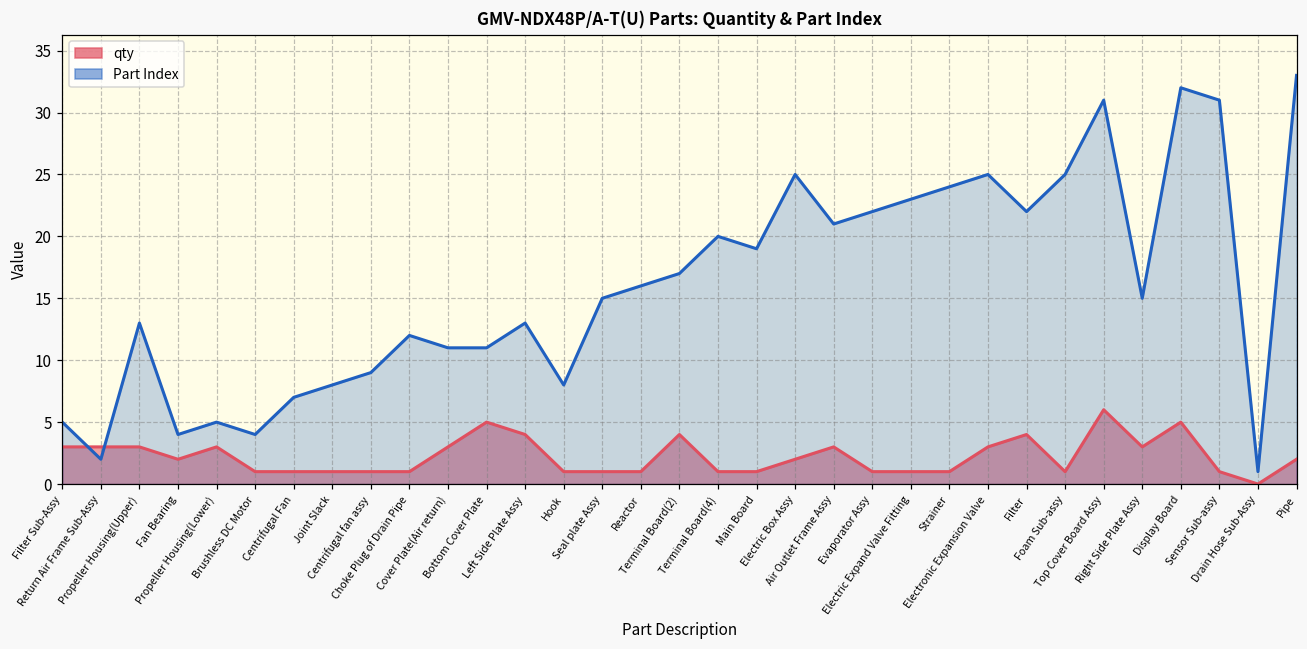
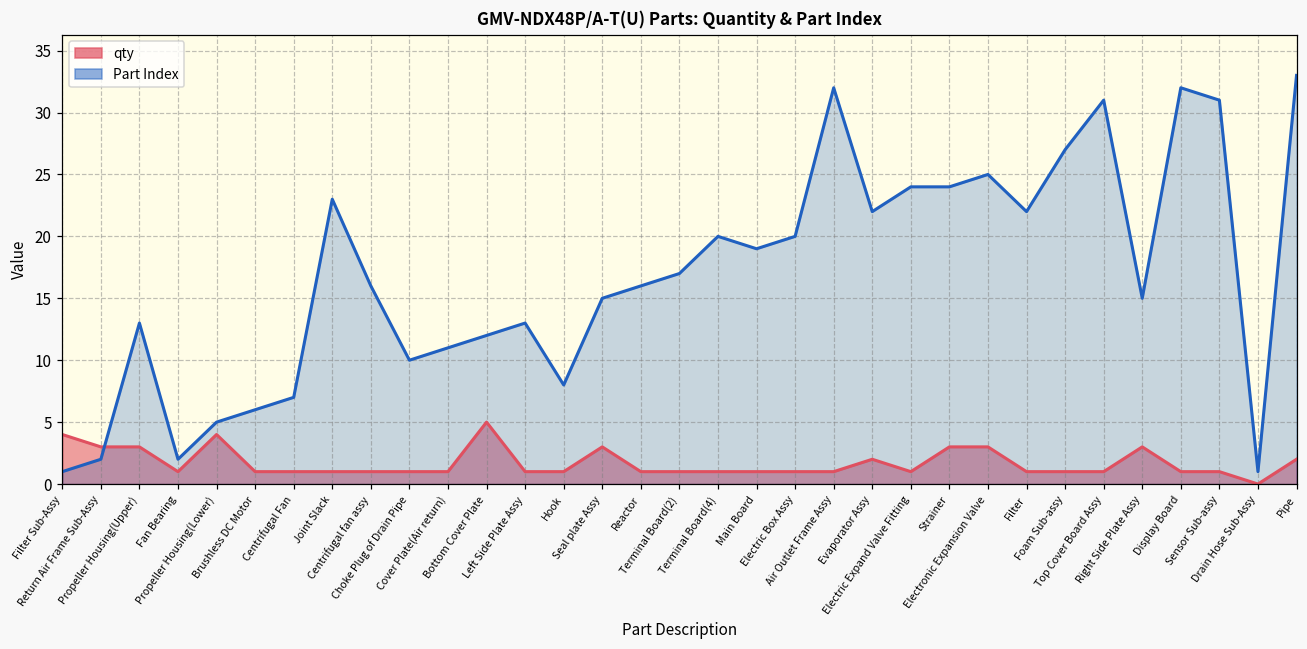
  {
    "qty": {
-     "Filter Sub-Assy": 3,
+     "Filter Sub-Assy": 4,
      "Return Air Frame Sub-Assy": 3,
      "Propeller Housing(Upper)": 3,
-     "Fan Bearing": 2,
-     "Propeller Housing(Lower)": 3,
+     "Fan Bearing": 1,
+     "Propeller Housing(Lower)": 4,
      "Brushless DC Motor": 1,
      "Centrifugal Fan": 1,
      "Joint Slack": 1,
      "Centrifugal fan assy": 1,
      "Choke Plug of Drain Pipe": 1,
-     "Cover Plate(Air return)": 3,
+     "Cover Plate(Air return)": 1,
      "Bottom Cover Plate": 5,
-     "Left Side Plate Assy": 4,
+     "Left Side Plate Assy": 1,
      "Hook": 1,
-     "Seal plate Assy": 1,
+     "Seal plate Assy": 3,
      "Reactor": 1,
-     "Terminal Board(2)": 4,
+     "Terminal Board(2)": 1,
      "Terminal Board(4)": 1,
      "Main Board": 1,
-     "Electric Box Assy": 2,
-     "Air Outlet Frame Assy": 3,
-     "Evaporator Assy": 1,
+     "Electric Box Assy": 1,
+     "Air Outlet Frame Assy": 1,
+     "Evaporator Assy": 2,
      "Electric Expand Valve Fitting": 1,
-     "Strainer": 1,
+     "Strainer": 3,
      "Electronic Expansion Valve": 3,
-     "Filter": 4,
+     "Filter": 1,
      "Foam Sub-assy": 1,
-     "Top Cover Board Assy": 6,
+     "Top Cover Board Assy": 1,
      "Right Side Plate Assy": 3,
-     "Display Board": 5,
+     "Display Board": 1,
      "Sensor Sub-assy": 1,
      "Drain Hose Sub-Assy": 0,
      "Pipe": 2
    },
    "Part Index": {
-     "Filter Sub-Assy": 5,
+     "Filter Sub-Assy": 1,
      "Return Air Frame Sub-Assy": 2,
      "Propeller Housing(Upper)": 13,
-     "Fan Bearing": 4,
+     "Fan Bearing": 2,
      "Propeller Housing(Lower)": 5,
-     "Brushless DC Motor": 4,
+     "Brushless DC Motor": 6,
      "Centrifugal Fan": 7,
-     "Joint Slack": 8,
-     "Centrifugal fan assy": 9,
-     "Choke Plug of Drain Pipe": 12,
+     "Joint Slack": 23,
+     "Centrifugal fan assy": 16,
+     "Choke Plug of Drain Pipe": 10,
      "Cover Plate(Air return)": 11,
-     "Bottom Cover Plate": 11,
+     "Bottom Cover Plate": 12,
      "Left Side Plate Assy": 13,
      "Hook": 8,
      "Seal plate Assy": 15,
      "Reactor": 16,
      "Terminal Board(2)": 17,
      "Terminal Board(4)": 20,
      "Main Board": 19,
-     "Electric Box Assy": 25,
-     "Air Outlet Frame Assy": 21,
+     "Electric Box Assy": 20,
+     "Air Outlet Frame Assy": 32,
      "Evaporator Assy": 22,
-     "Electric Expand Valve Fitting": 23,
+     "Electric Expand Valve Fitting": 24,
      "Strainer": 24,
      "Electronic Expansion Valve": 25,
      "Filter": 22,
-     "Foam Sub-assy": 25,
+     "Foam Sub-assy": 27,
      "Top Cover Board Assy": 31,
      "Right Side Plate Assy": 15,
      "Display Board": 32,
      "Sensor Sub-assy": 31,
      "Drain Hose Sub-Assy": 1,
      "Pipe": 33
    }
  }
